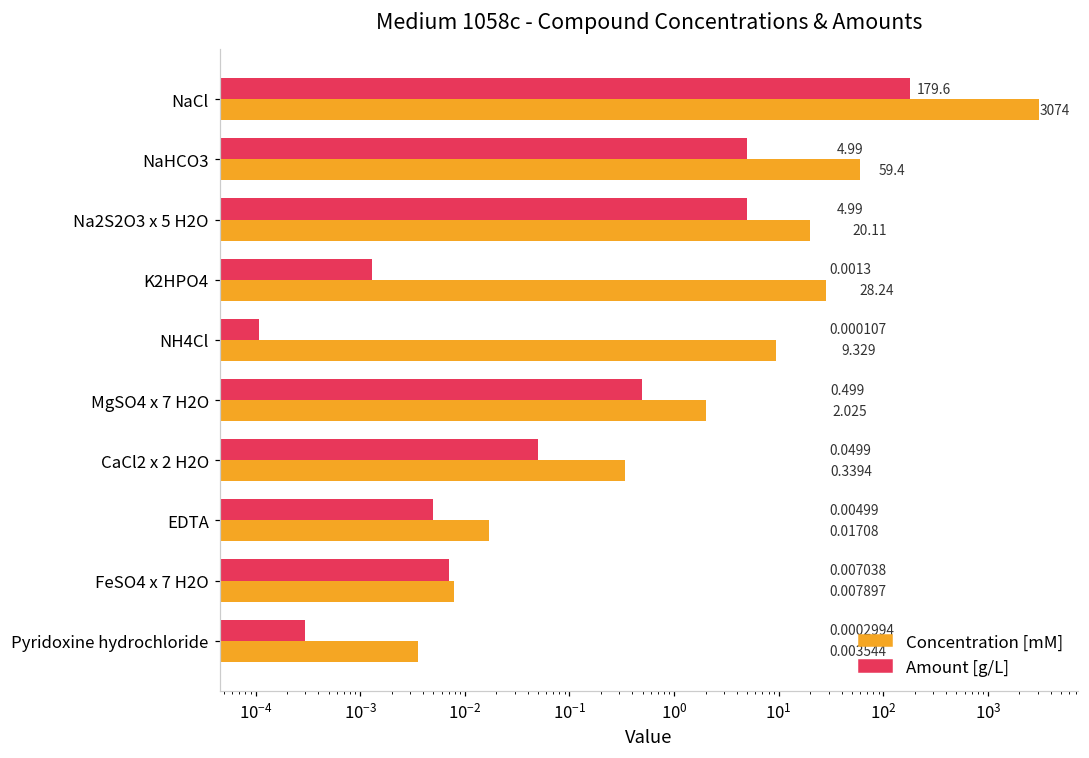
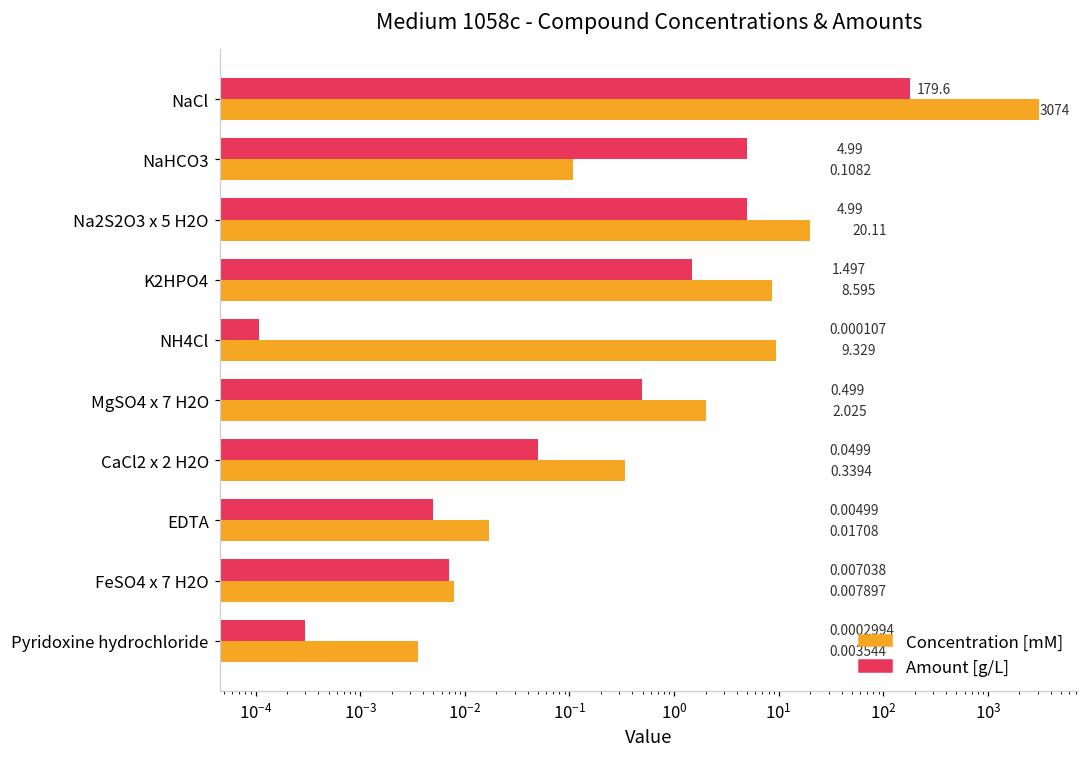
  {
    "Concentration [mM]": {
      "NaCl": 3074,
-     "NaHCO3": 59.4,
-     "K2HPO4": 28.24
+     "NaHCO3": 0.1082,
+     "K2HPO4": 8.595
    },
    "Amount [g/L]": {
      "NaCl": 179.6,
-     "K2HPO4": 0.0013
+     "K2HPO4": 1.497
    }
  }
